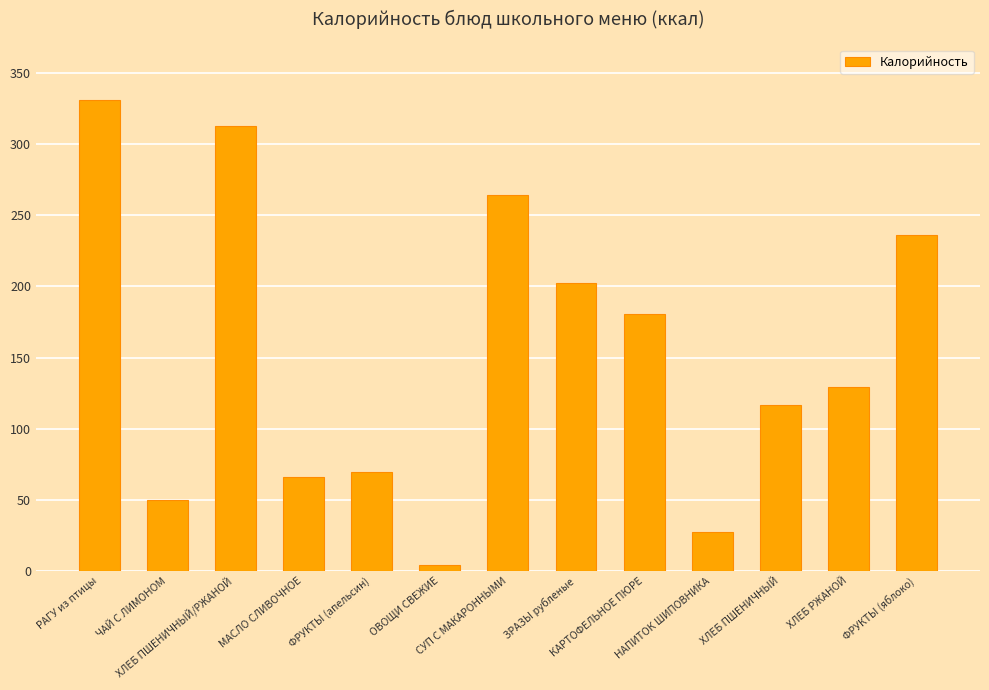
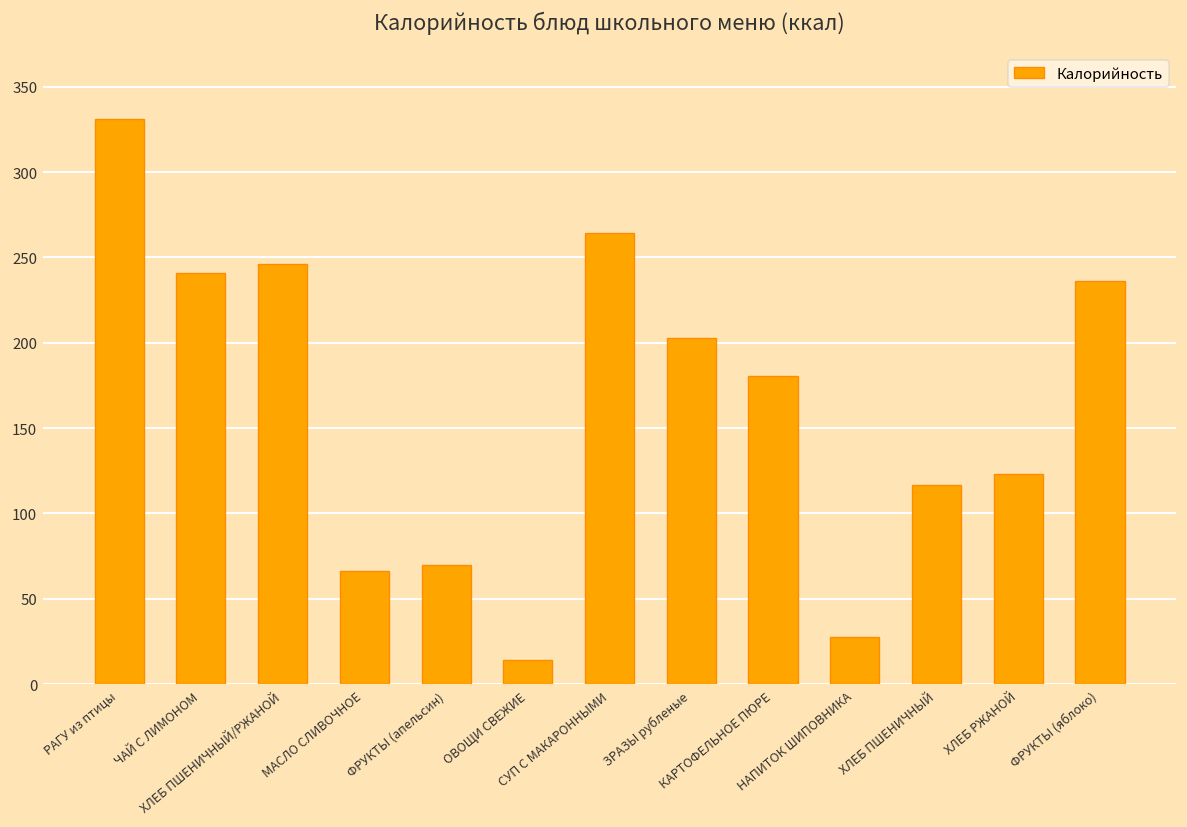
  {
    "РАГУ из птицы": 331,
-   "ЧАЙ С ЛИМОНОМ": 50,
-   "ХЛЕБ ПШЕНИЧНЫЙ/РЖАНОЙ": 313,
+   "ЧАЙ С ЛИМОНОМ": 241,
+   "ХЛЕБ ПШЕНИЧНЫЙ/РЖАНОЙ": 246,
    "МАСЛО СЛИВОЧНОЕ": 66,
    "ФРУКТЫ (апельсин)": 70,
-   "ОВОЩИ СВЕЖИЕ": 4,
+   "ОВОЩИ СВЕЖИЕ": 14,
    "СУП С МАКАРОННЫМИ": 264,
    "ЗРАЗЫ рубленые": 203,
    "КАРТОФЕЛЬНОЕ ПЮРЕ": 180,
    "НАПИТОК ШИПОВНИКА": 28,
    "ХЛЕБ ПШЕНИЧНЫЙ": 117,
-   "ХЛЕБ РЖАНОЙ": 129,
+   "ХЛЕБ РЖАНОЙ": 123,
    "ФРУКТЫ (яблоко)": 236
  }
